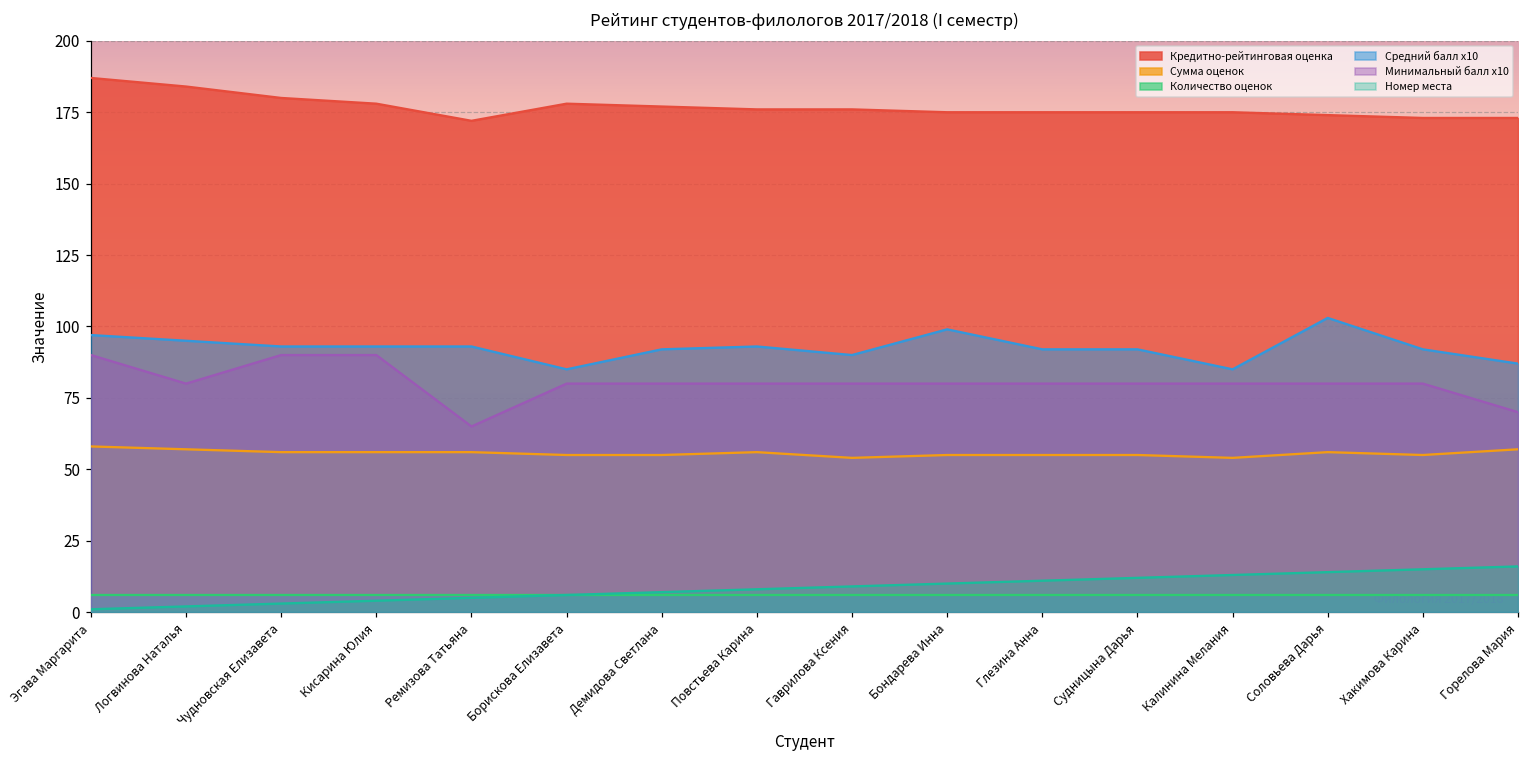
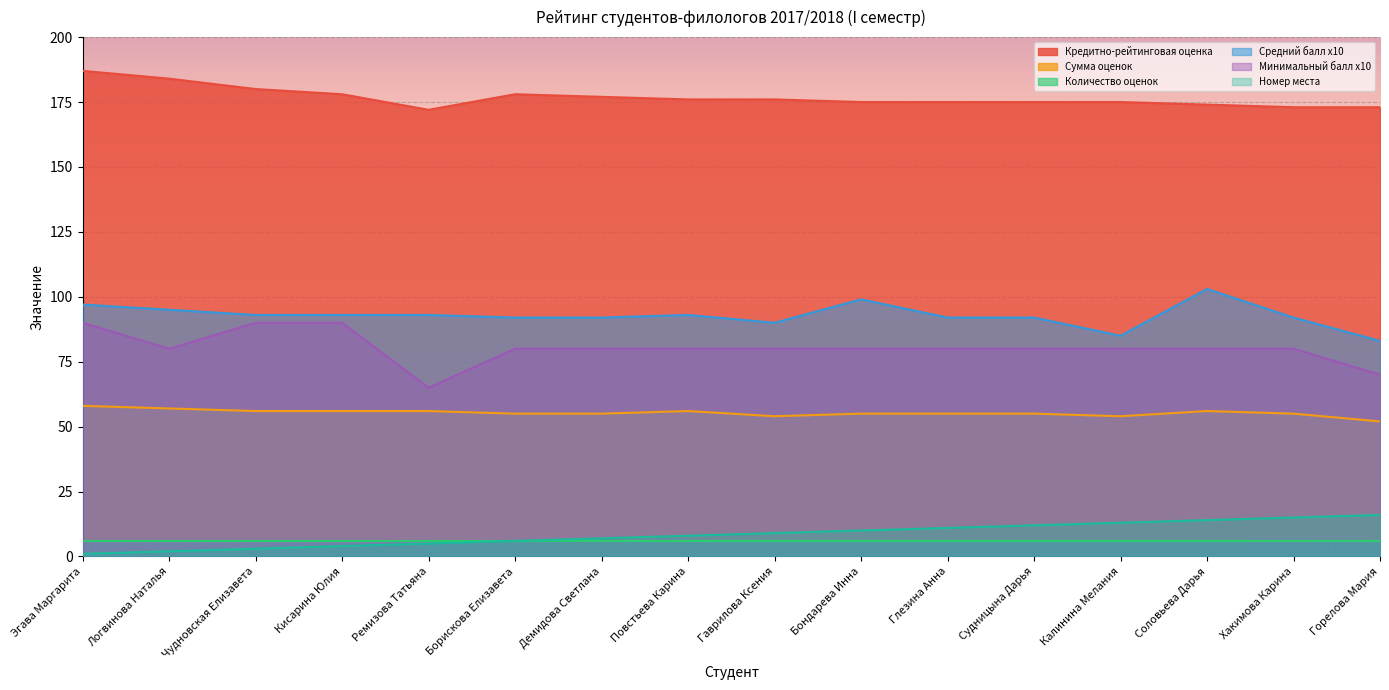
  {
    "Кредитно-рейтинговая оценка": {
      "Эгава Маргарита": 187,
      "Логвинова Наталья": 184,
      "Чудновская Елизавета": 180,
      "Кисарина Юлия": 178,
      "Ремизова Татьяна": 172,
      "Борискова Елизавета": 178,
      "Демидова Светлана": 177,
      "Повстьева Карина": 176,
      "Гаврилова Ксения": 176,
      "Бондарева Инна": 175,
      "Глезина Анна": 175,
      "Судницына Дарья": 175,
      "Калинина Мелания": 175,
      "Соловьева Дарья": 174,
      "Хакимова Карина": 173,
      "Горелова Мария": 173
    },
    "Сумма оценок": {
      "Эгава Маргарита": 58,
      "Логвинова Наталья": 57,
      "Чудновская Елизавета": 56,
      "Кисарина Юлия": 56,
      "Ремизова Татьяна": 56,
      "Борискова Елизавета": 55,
      "Демидова Светлана": 55,
      "Повстьева Карина": 56,
      "Гаврилова Ксения": 54,
      "Бондарева Инна": 55,
      "Глезина Анна": 55,
      "Судницына Дарья": 55,
      "Калинина Мелания": 54,
      "Соловьева Дарья": 56,
      "Хакимова Карина": 55,
-     "Горелова Мария": 57
+     "Горелова Мария": 52
    },
    "Средний балл x10": {
      "Эгава Маргарита": 97,
      "Логвинова Наталья": 95,
      "Чудновская Елизавета": 93,
      "Кисарина Юлия": 93,
      "Ремизова Татьяна": 93,
-     "Борискова Елизавета": 85,
+     "Борискова Елизавета": 92,
      "Демидова Светлана": 92,
      "Повстьева Карина": 93,
      "Гаврилова Ксения": 90,
      "Бондарева Инна": 99,
      "Глезина Анна": 92,
      "Судницына Дарья": 92,
      "Калинина Мелания": 85,
      "Соловьева Дарья": 103,
      "Хакимова Карина": 92,
-     "Горелова Мария": 87
+     "Горелова Мария": 83
    },
    "Минимальный балл x10": {
      "Эгава Маргарита": 90,
      "Логвинова Наталья": 80,
      "Чудновская Елизавета": 90,
      "Кисарина Юлия": 90,
      "Ремизова Татьяна": 65,
      "Борискова Елизавета": 80,
      "Демидова Светлана": 80,
      "Повстьева Карина": 80,
      "Гаврилова Ксения": 80,
      "Бондарева Инна": 80,
      "Глезина Анна": 80,
      "Судницына Дарья": 80,
      "Калинина Мелания": 80,
      "Соловьева Дарья": 80,
      "Хакимова Карина": 80,
      "Горелова Мария": 70
    }
  }
